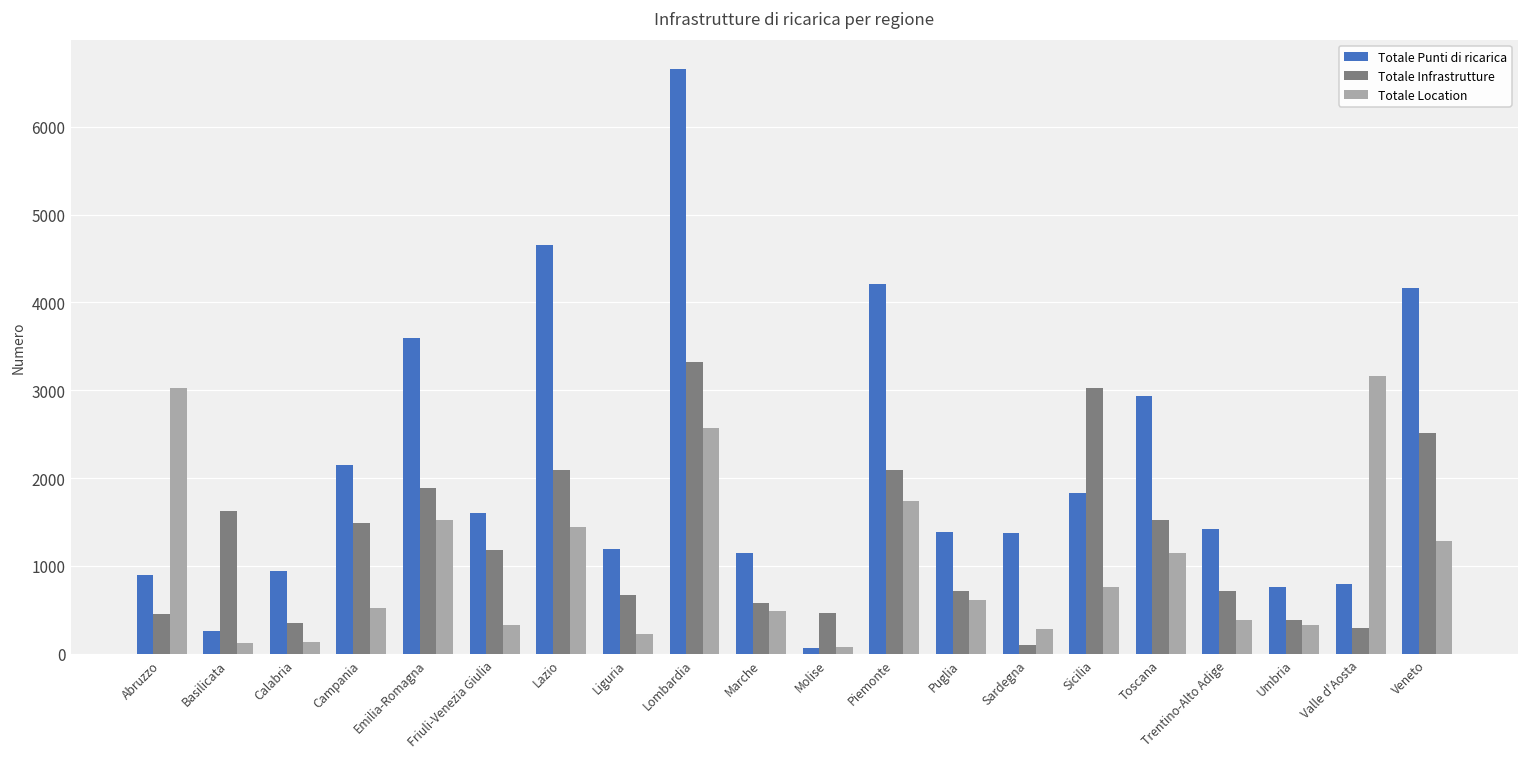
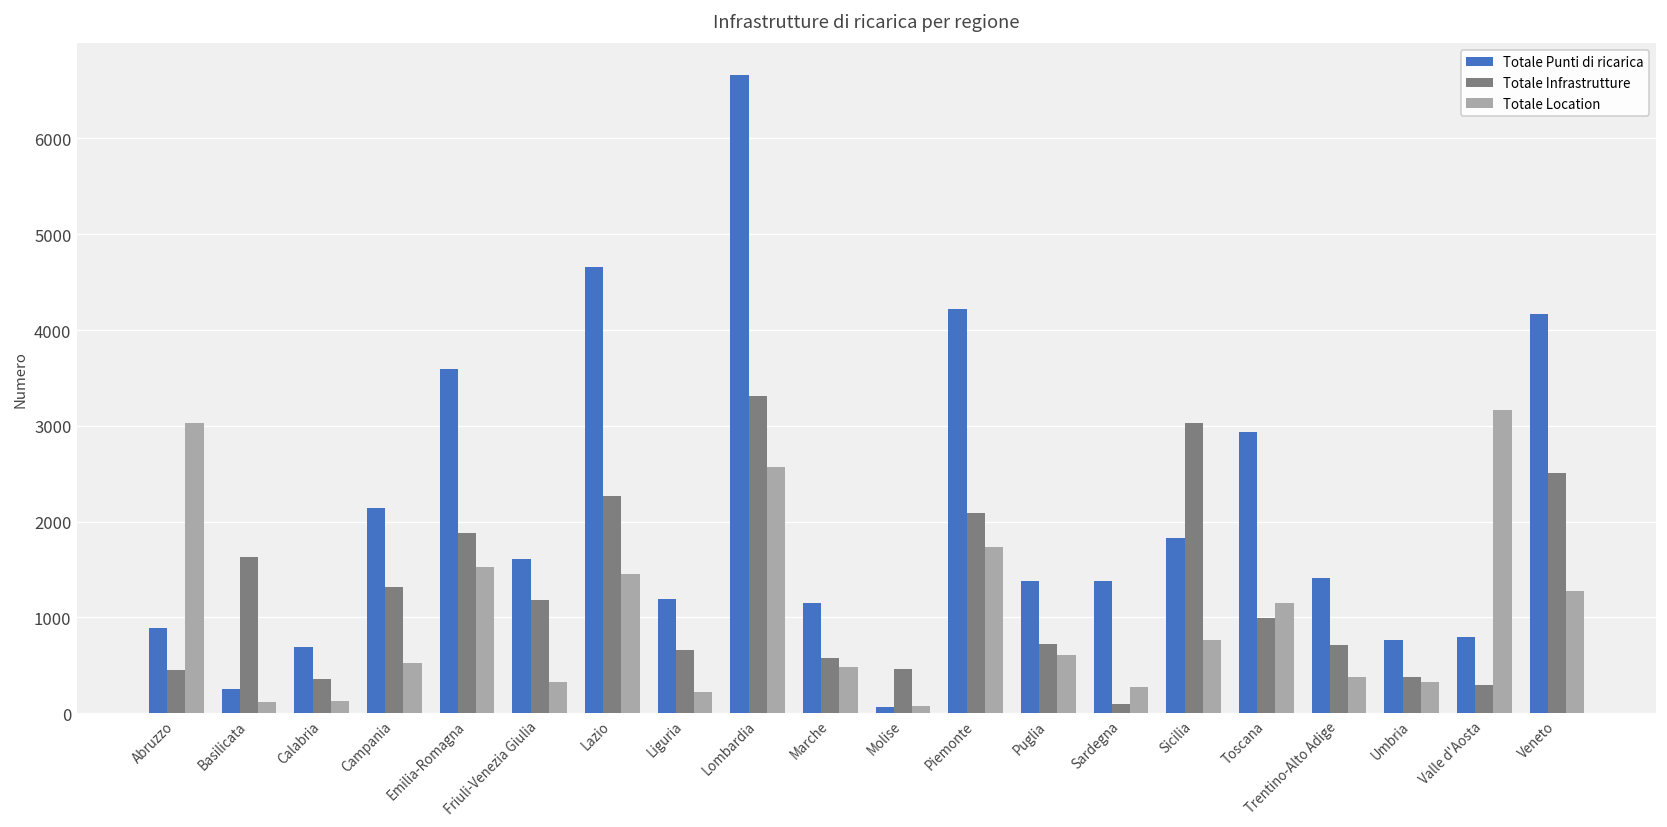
  {
    "Totale Punti di ricarica": {
      "Abruzzo": 900,
      "Basilicata": 300,
-     "Calabria": 900,
+     "Calabria": 700,
      "Campania": 2100,
      "Emilia-Romagna": 3600,
      "Friuli-Venezia Giulia": 1600,
      "Lazio": 4700,
      "Liguria": 1200,
      "Lombardia": 6700,
      "Marche": 1200,
      "Molise": 100,
      "Piemonte": 4200,
      "Puglia": 1400,
      "Sardegna": 1400,
      "Sicilia": 1800,
      "Toscana": 2900,
      "Trentino-Alto Adige": 1400,
      "Umbria": 800,
      "Valle d'Aosta": 800,
      "Veneto": 4200
    },
    "Totale Infrastrutture": {
      "Abruzzo": 500,
      "Basilicata": 1600,
      "Calabria": 400,
-     "Campania": 1500,
+     "Campania": 1300,
      "Emilia-Romagna": 1900,
      "Friuli-Venezia Giulia": 1200,
-     "Lazio": 2100,
+     "Lazio": 2300,
      "Liguria": 700,
      "Lombardia": 3300,
      "Marche": 600,
      "Molise": 500,
      "Piemonte": 2100,
      "Puglia": 700,
      "Sardegna": 100,
      "Sicilia": 3000,
-     "Toscana": 1500,
+     "Toscana": 1000,
      "Trentino-Alto Adige": 700,
      "Umbria": 400,
      "Valle d'Aosta": 300,
      "Veneto": 2500
    },
    "Totale Location": {
      "Abruzzo": 3000,
      "Basilicata": 100,
      "Calabria": 100,
      "Campania": 500,
      "Emilia-Romagna": 1500,
      "Friuli-Venezia Giulia": 300,
      "Lazio": 1400,
      "Liguria": 200,
      "Lombardia": 2600,
      "Marche": 500,
      "Molise": 100,
      "Piemonte": 1700,
      "Puglia": 600,
      "Sardegna": 300,
      "Sicilia": 800,
      "Toscana": 1200,
      "Trentino-Alto Adige": 400,
      "Umbria": 300,
      "Valle d'Aosta": 3200,
      "Veneto": 1300
    }
  }
